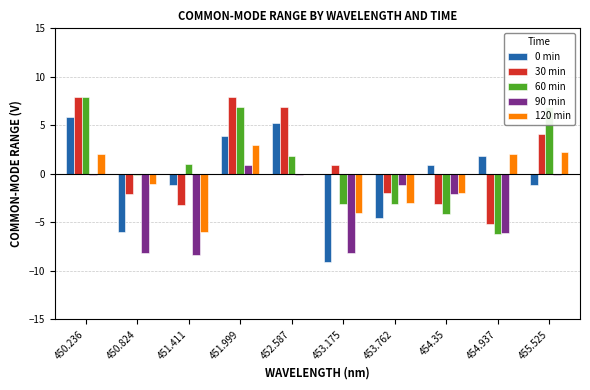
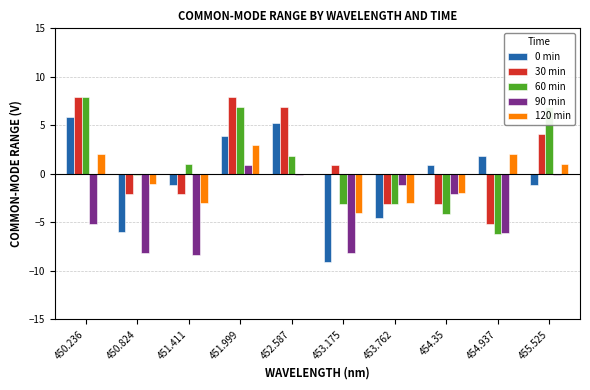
  {
    "0 min": {
      "450.236": 6,
      "450.824": -6,
      "451.411": -1,
      "451.999": 4,
      "452.587": 5,
      "453.175": -9,
      "453.762": -5,
      "454.35": 1,
      "454.937": 2,
      "455.525": -1
    },
    "30 min": {
      "450.236": 8,
      "450.824": -2,
-     "451.411": -3,
+     "451.411": -2,
      "451.999": 8,
      "452.587": 7,
      "453.175": 1,
-     "453.762": -2,
+     "453.762": -3,
      "454.35": -3,
      "454.937": -5,
      "455.525": 4
    },
    "60 min": {
      "450.236": 8,
      "451.411": 1,
      "451.999": 7,
      "452.587": 2,
      "453.175": -3,
      "453.762": -3,
      "454.35": -4,
      "454.937": -6
    },
    "90 min": {
-     "450.236": 0,
+     "450.236": -5,
      "450.824": -8,
      "451.411": -8,
      "451.999": 1,
      "453.175": -8,
      "453.762": -1,
      "454.35": -2,
      "454.937": -6
    },
    "120 min": {
      "450.236": 2,
      "450.824": -1,
-     "451.411": -6,
+     "451.411": -3,
      "451.999": 3,
      "452.587": 0,
      "453.175": -4,
      "453.762": -3,
      "454.35": -2,
      "454.937": 2,
-     "455.525": 2
+     "455.525": 1
    }
  }
